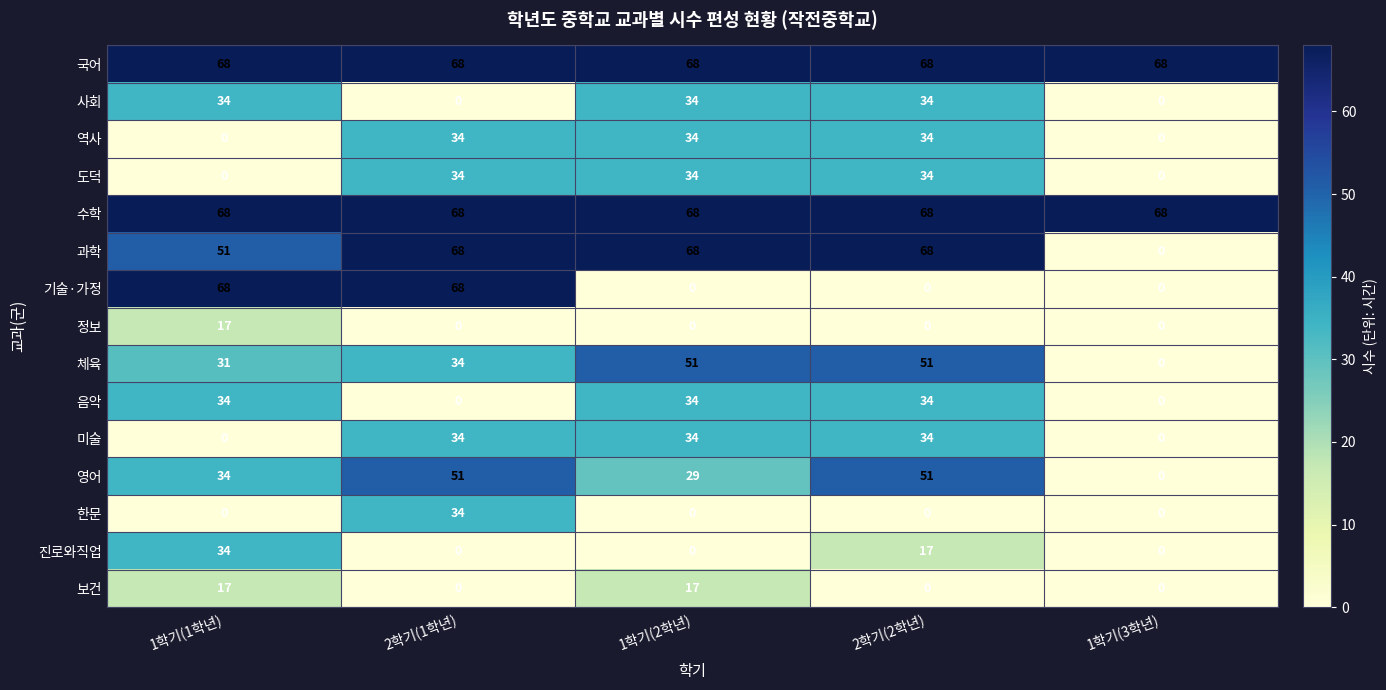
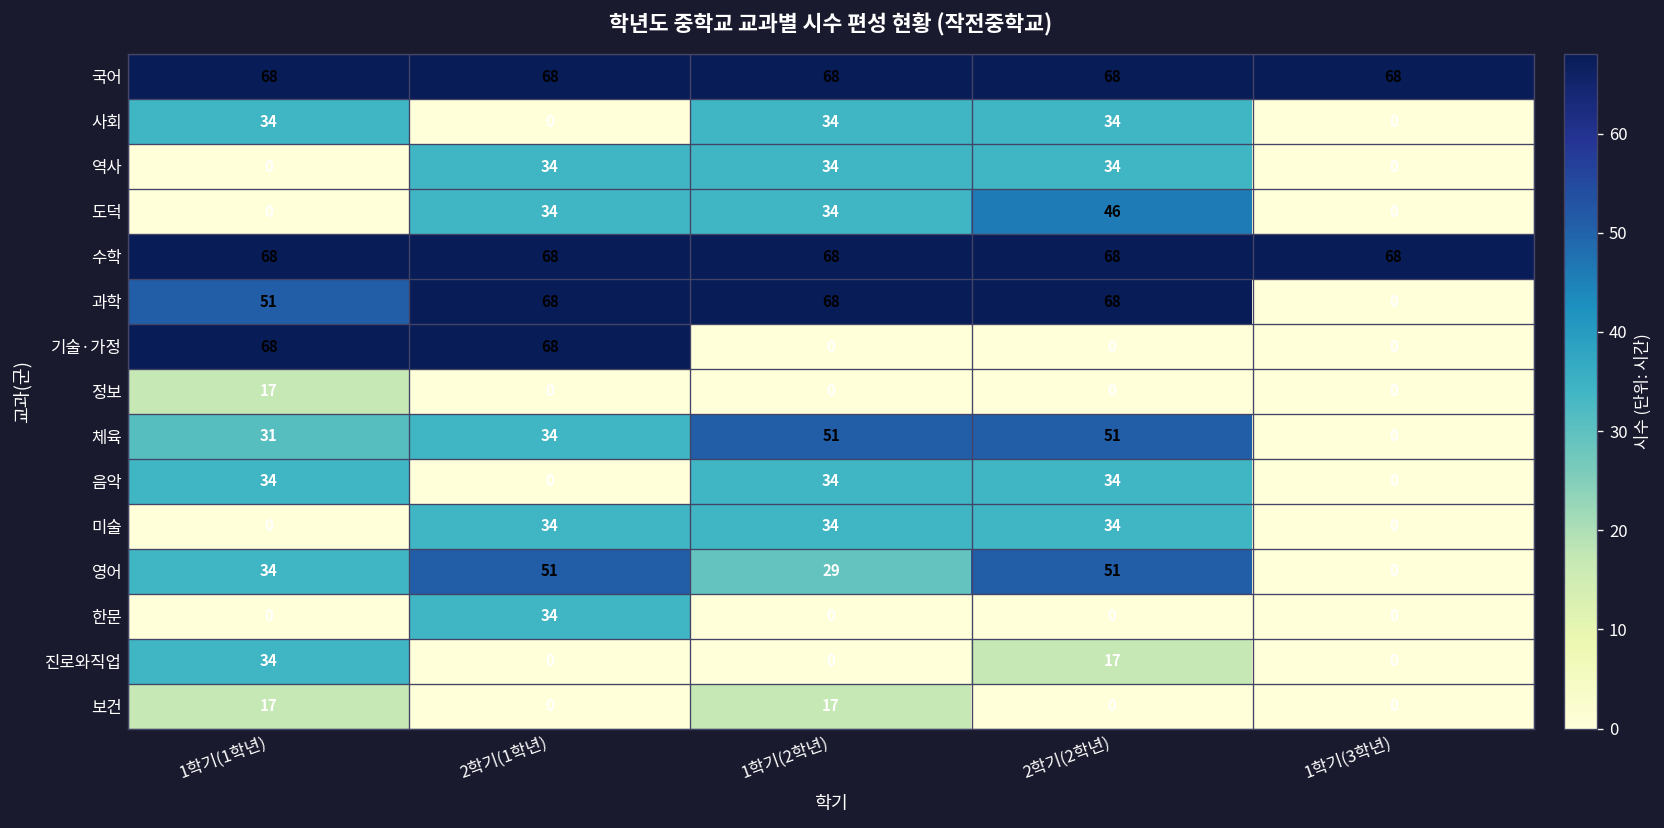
  {
    "국어": {
      "1학기(1학년)": 68,
      "2학기(1학년)": 68,
      "1학기(2학년)": 68,
      "2학기(2학년)": 68,
      "1학기(3학년)": 68
    },
    "사회": {
      "1학기(1학년)": 34,
      "1학기(2학년)": 34,
      "2학기(2학년)": 34
    },
    "역사": {
      "2학기(1학년)": 34,
      "1학기(2학년)": 34,
      "2학기(2학년)": 34
    },
    "도덕": {
      "2학기(1학년)": 34,
      "1학기(2학년)": 34,
-     "2학기(2학년)": 34
+     "2학기(2학년)": 46
    },
    "수학": {
      "1학기(1학년)": 68,
      "2학기(1학년)": 68,
      "1학기(2학년)": 68,
      "2학기(2학년)": 68,
      "1학기(3학년)": 68
    },
    "과학": {
      "1학기(1학년)": 51,
      "2학기(1학년)": 68,
      "1학기(2학년)": 68,
      "2학기(2학년)": 68
    },
    "기술·가정": {
      "1학기(1학년)": 68,
      "2학기(1학년)": 68
    },
    "정보": {
      "1학기(1학년)": 17
    },
    "체육": {
      "1학기(1학년)": 31,
      "2학기(1학년)": 34,
      "1학기(2학년)": 51,
      "2학기(2학년)": 51
    },
    "음악": {
      "1학기(1학년)": 34,
      "1학기(2학년)": 34,
      "2학기(2학년)": 34
    },
    "미술": {
      "2학기(1학년)": 34,
      "1학기(2학년)": 34,
      "2학기(2학년)": 34
    },
    "영어": {
      "1학기(1학년)": 34,
      "2학기(1학년)": 51,
      "1학기(2학년)": 29,
      "2학기(2학년)": 51
    },
    "한문": {
      "2학기(1학년)": 34
    },
    "진로와직업": {
      "1학기(1학년)": 34,
      "2학기(2학년)": 17
    },
    "보건": {
      "1학기(1학년)": 17,
      "1학기(2학년)": 17
    }
  }
